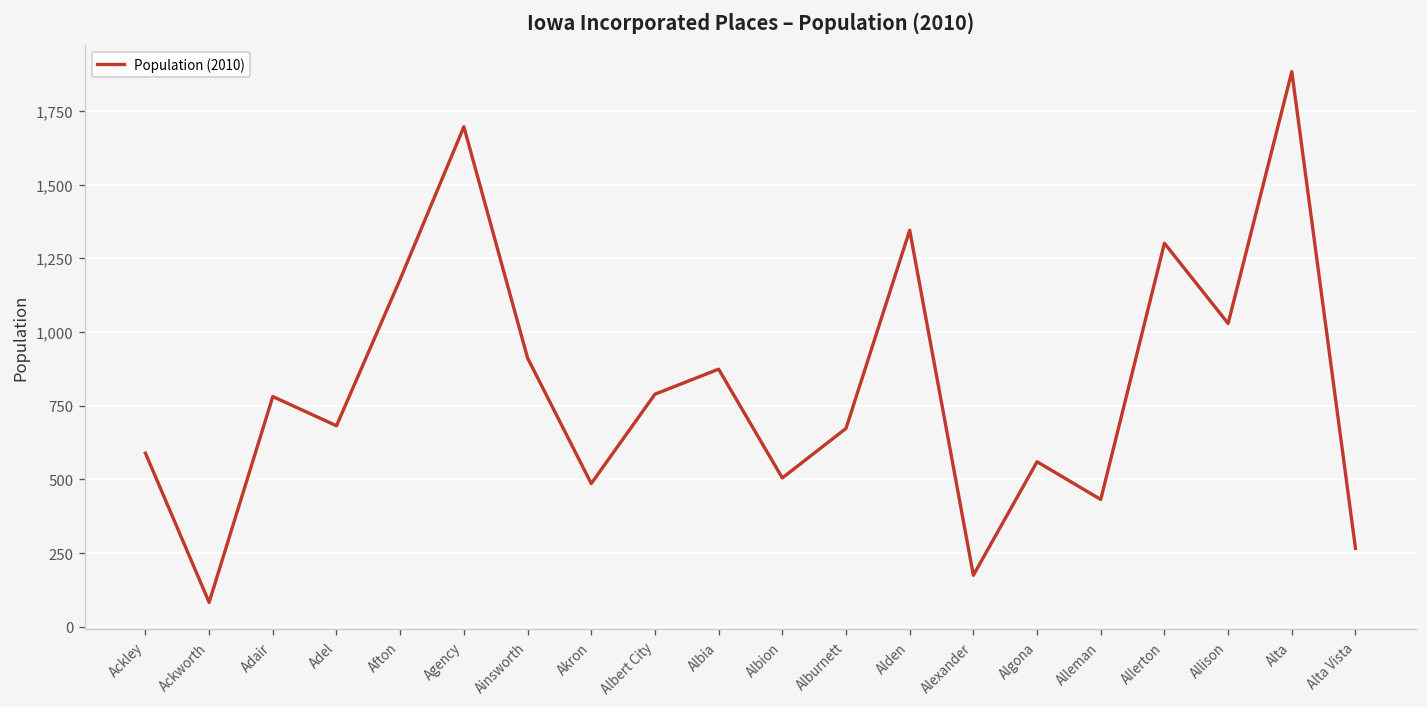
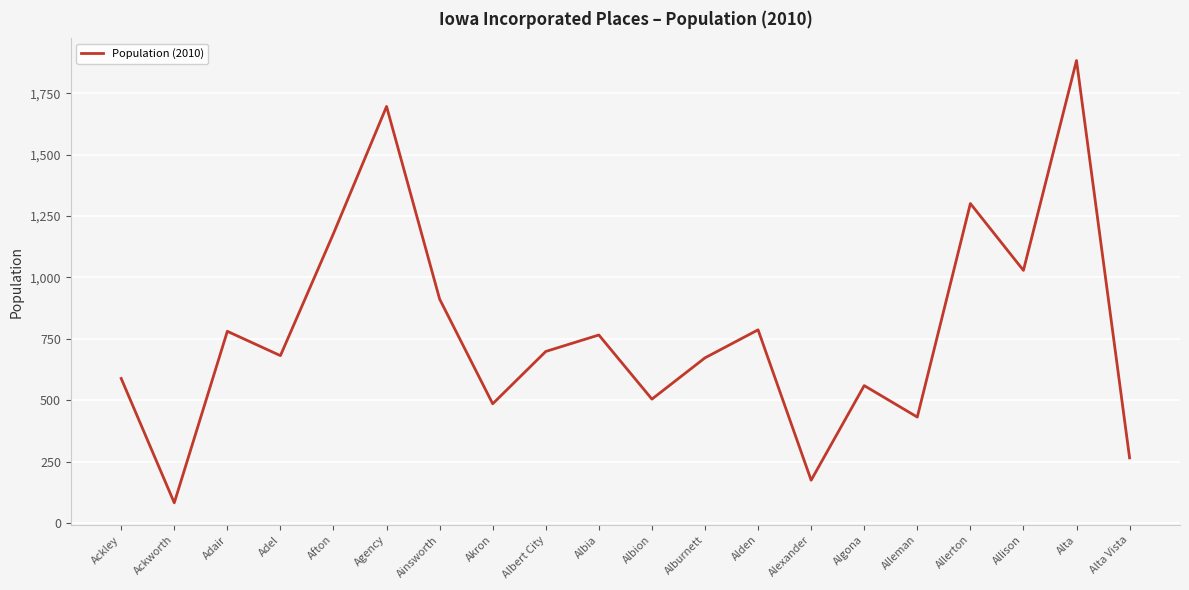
  {
    "Ackley": "590",
    "Ackworth": "80",
    "Adair": "780",
    "Adel": "680",
    "Afton": "1,180",
    "Agency": "1,700",
    "Ainsworth": "910",
    "Akron": "490",
-   "Albert City": "790",
-   "Albia": "870",
+   "Albert City": "700",
+   "Albia": "770",
    "Albion": "510",
    "Alburnett": "670",
-   "Alden": "1,350",
+   "Alden": "790",
    "Alexander": "180",
    "Algona": "560",
    "Alleman": "430",
    "Allerton": "1,300",
    "Allison": "1,030",
    "Alta": "1,880",
    "Alta Vista": "270"
  }
